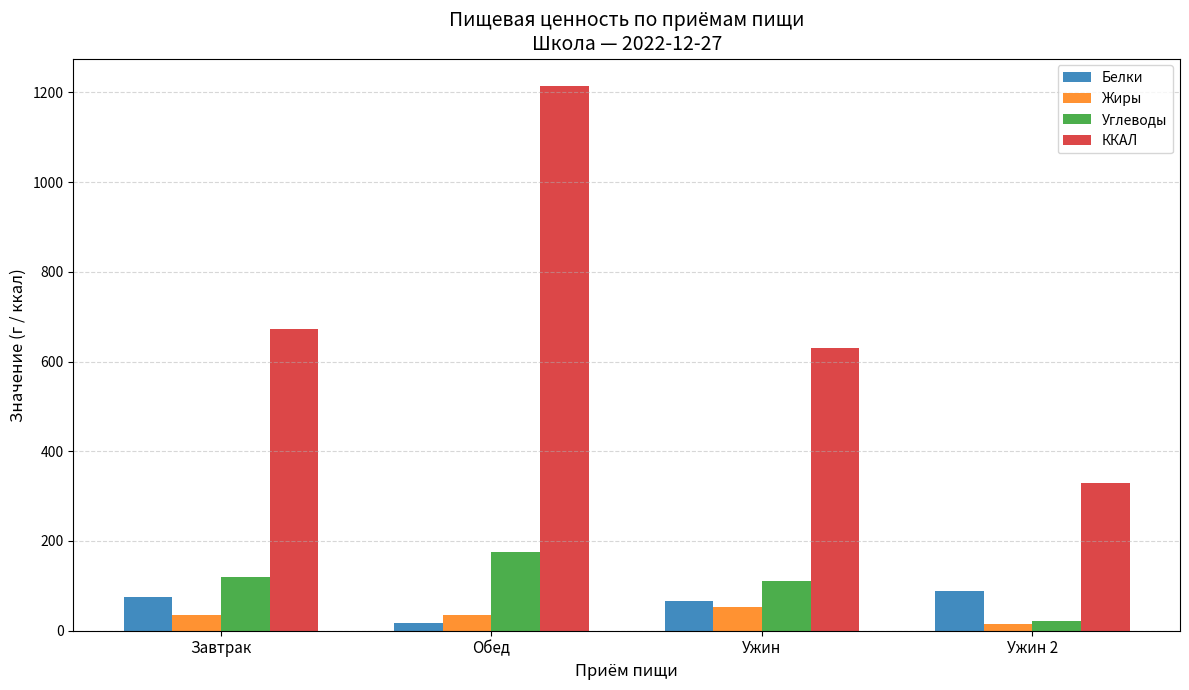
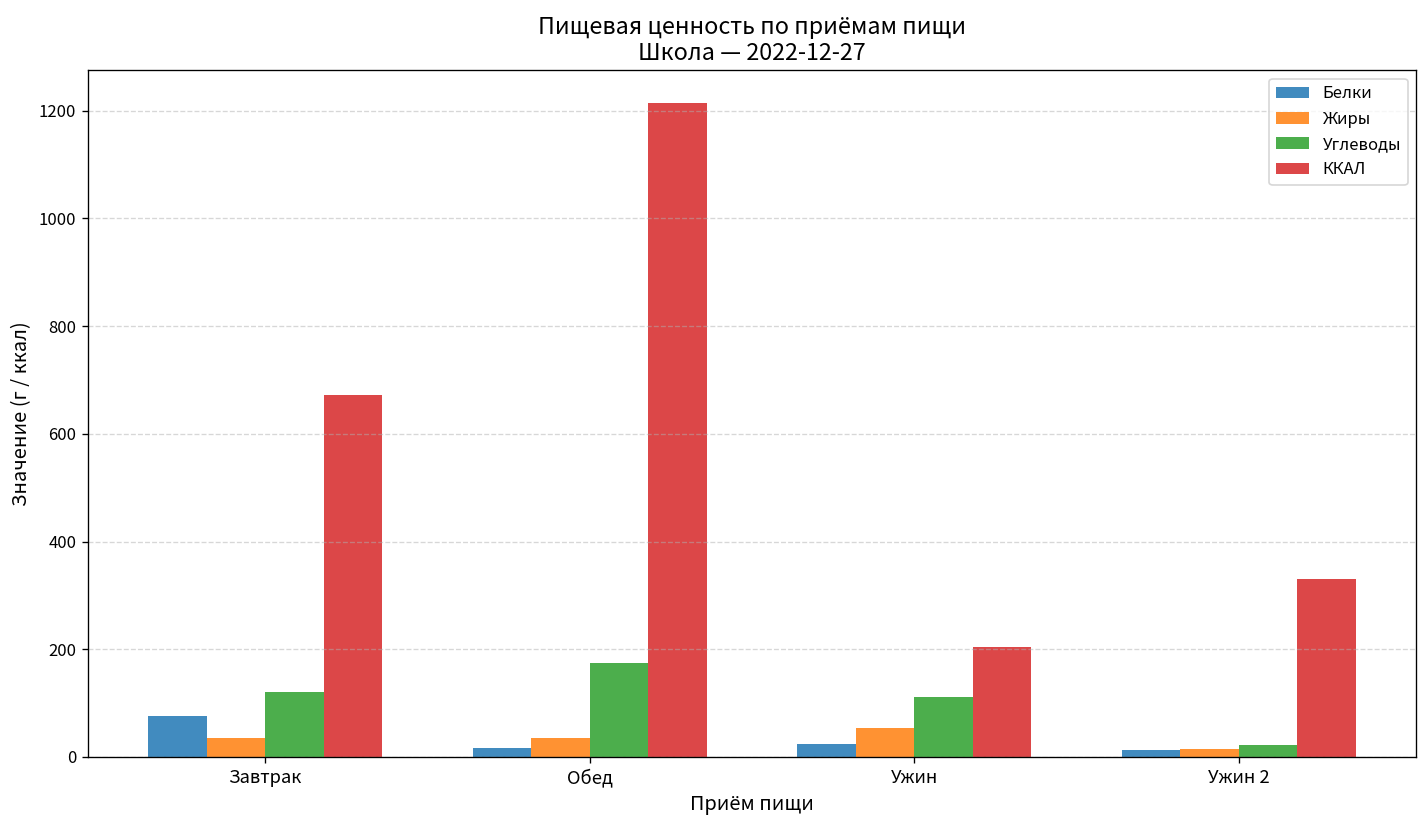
  {
    "Белки": {
      "Завтрак": 80,
      "Обед": 20,
-     "Ужин": 70,
-     "Ужин 2": 90
+     "Ужин": 20,
+     "Ужин 2": 10
    },
    "Жиры": {
      "Завтрак": 30,
      "Обед": 30,
      "Ужин": 50,
      "Ужин 2": 10
    },
    "Углеводы": {
      "Завтрак": 120,
      "Обед": 180,
      "Ужин": 110,
      "Ужин 2": 20
    },
    "ККАЛ": {
      "Завтрак": 670,
      "Обед": 1210,
-     "Ужин": 630,
+     "Ужин": 200,
      "Ужин 2": 330
    }
  }
